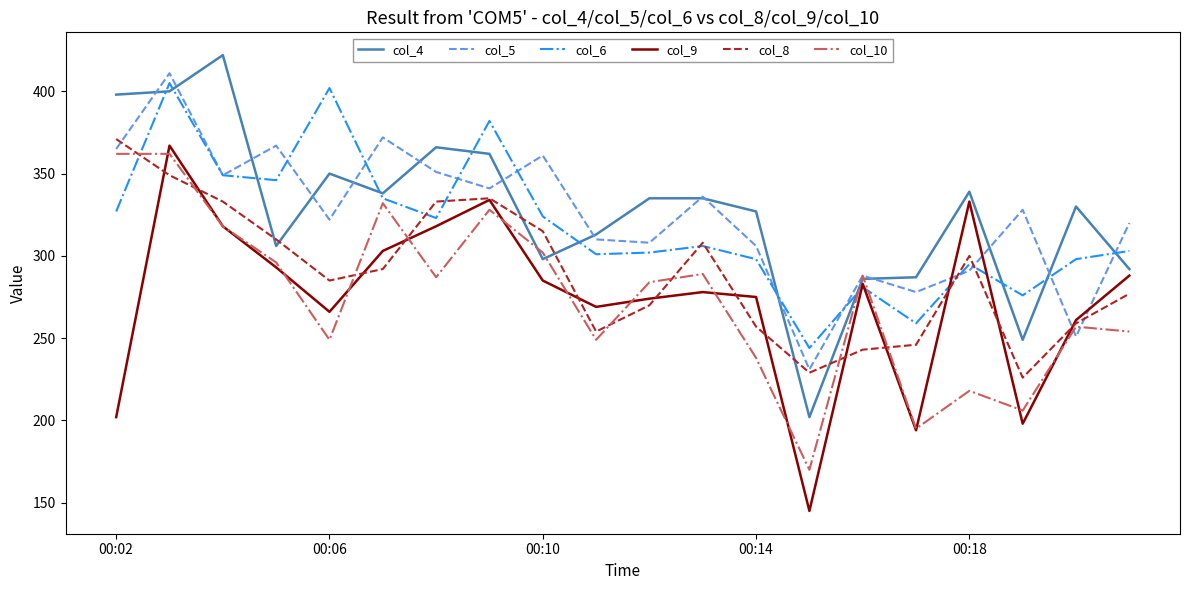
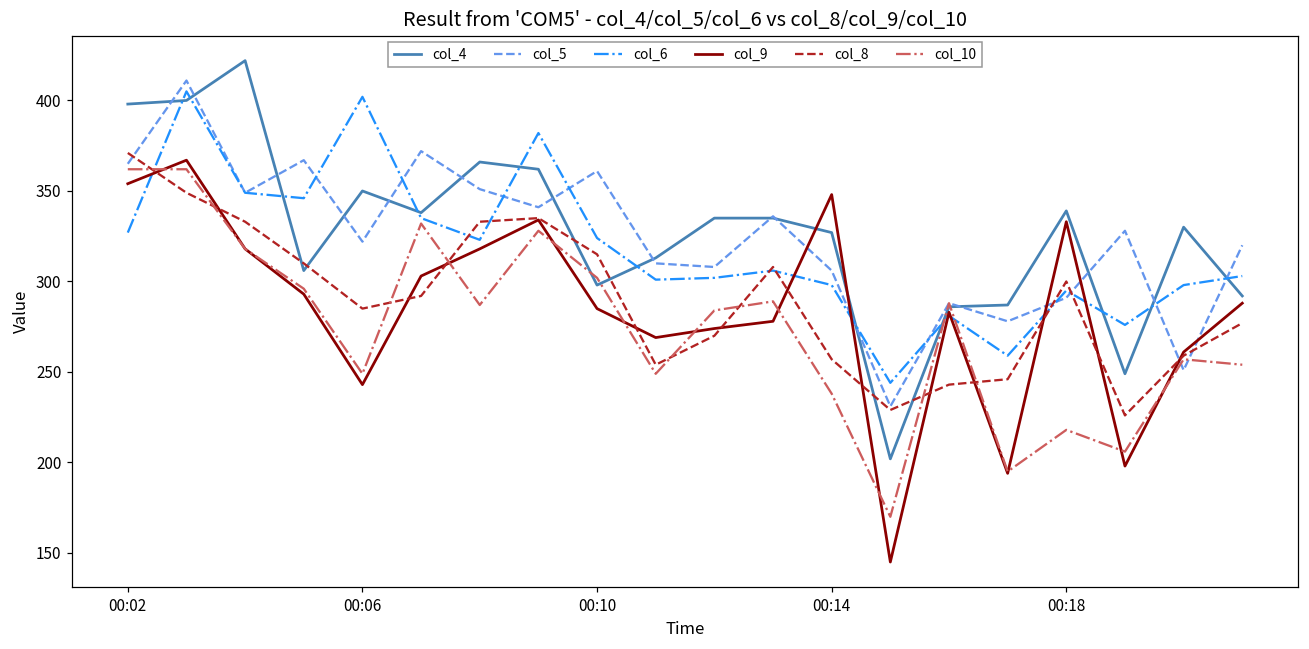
  {
    "col_4": {
      "00:02": 398,
      "00:06": 350,
      "00:10": 298,
      "00:14": 327,
      "00:18": 339
    },
    "col_5": {
      "00:02": 365,
      "00:06": 322,
      "00:10": 361,
      "00:14": 306,
      "00:18": 291
    },
    "col_6": {
      "00:02": 327,
      "00:06": 402,
      "00:10": 324,
      "00:14": 298,
      "00:18": 295
    },
    "col_9": {
-     "00:02": 202,
-     "00:06": 266,
+     "00:02": 354,
+     "00:06": 243,
      "00:10": 285,
-     "00:14": 275,
+     "00:14": 348,
      "00:18": 333
    },
    "col_8": {
      "00:02": 371,
      "00:06": 285,
      "00:10": 315,
      "00:14": 257,
      "00:18": 300
    },
    "col_10": {
      "00:02": 362,
      "00:06": 249,
      "00:10": 302,
      "00:14": 238,
      "00:18": 218
    }
  }
